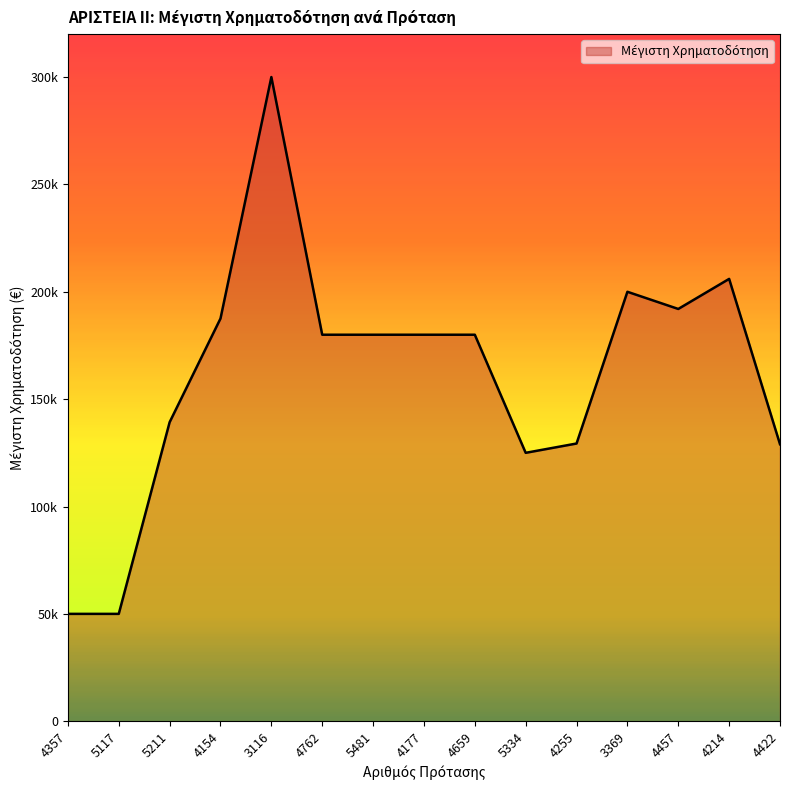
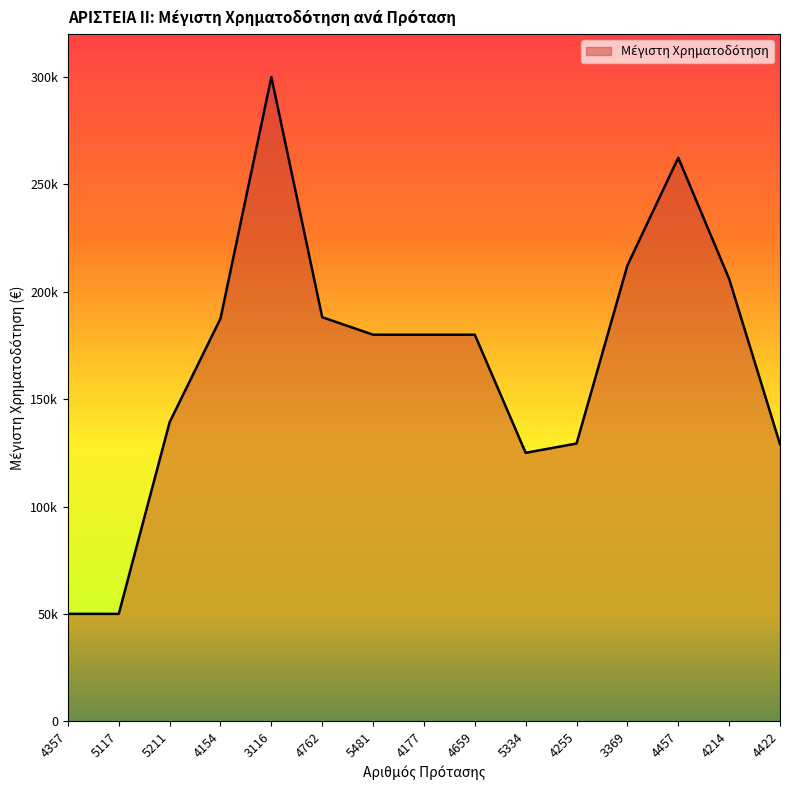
  {
    "4357": 50000,
    "5117": 50000,
    "5211": 139000,
    "4154": 188000,
    "3116": 300000,
-   "4762": 180000,
+   "4762": 188000,
    "5481": 180000,
    "4177": 180000,
    "4659": 180000,
    "5334": 125000,
    "4255": 129000,
-   "3369": 200000,
-   "4457": 192000,
+   "3369": 212000,
+   "4457": 262000,
    "4214": 206000,
    "4422": 129000
  }
